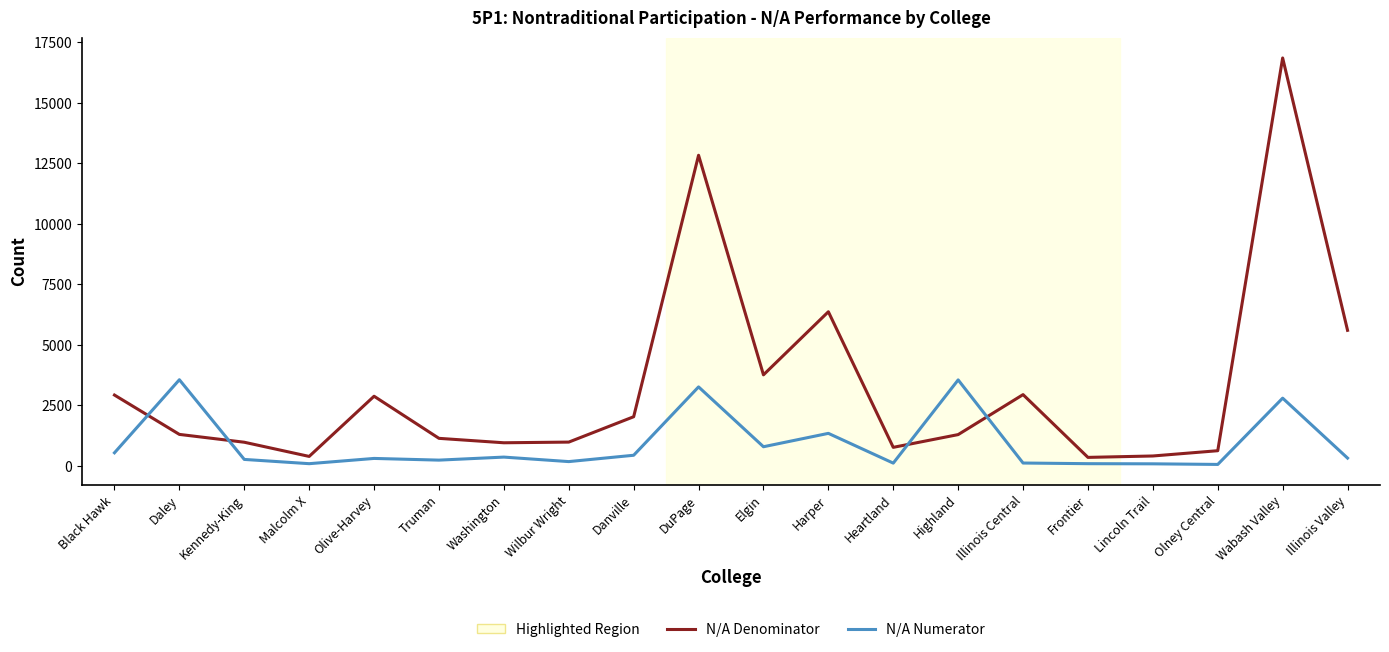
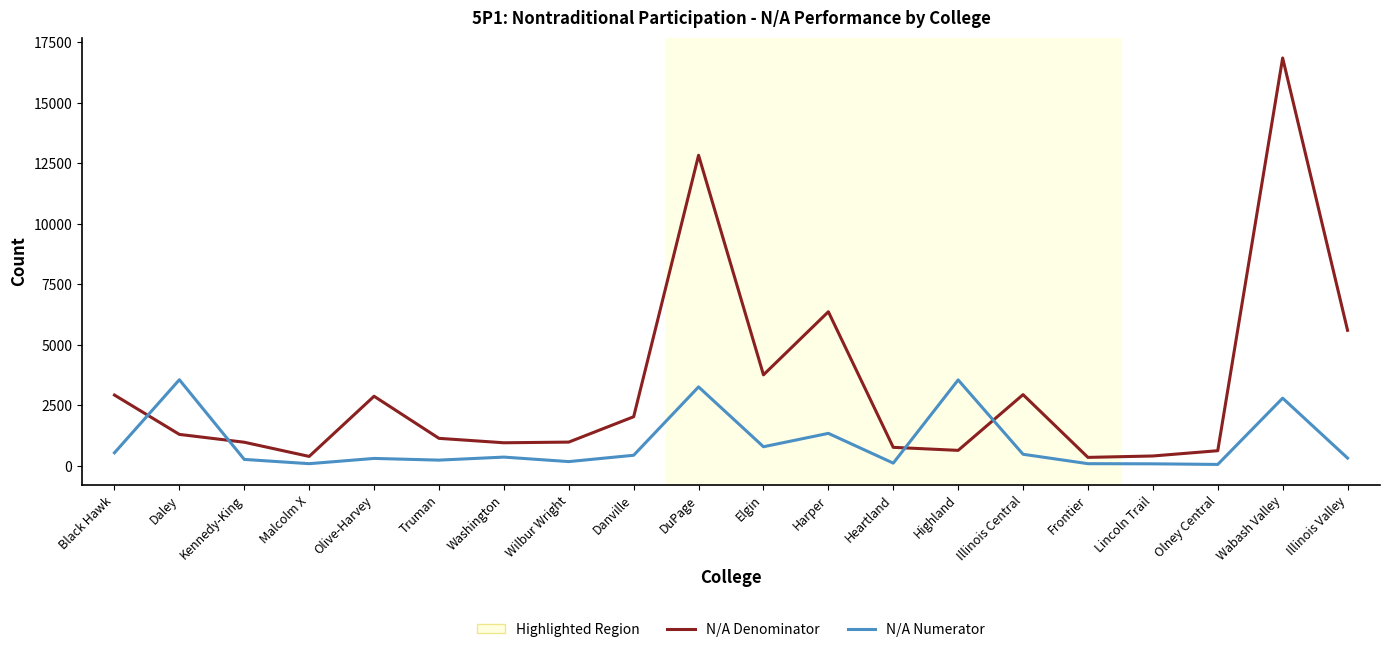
  {
    "N/A Denominator": {
      "Black Hawk": 2900,
      "Daley": 1300,
      "Kennedy-King": 1000,
      "Malcolm X": 400,
      "Olive-Harvey": 2900,
      "Truman": 1100,
      "Washington": 1000,
      "Wilbur Wright": 1000,
      "Danville": 2000,
      "DuPage": 12800,
      "Elgin": 3800,
      "Harper": 6400,
      "Heartland": 800,
-     "Highland": 1300,
+     "Highland": 600,
      "Illinois Central": 2900,
      "Frontier": 300,
      "Lincoln Trail": 400,
      "Olney Central": 600,
      "Wabash Valley": 16900,
      "Illinois Valley": 5600
    },
    "N/A Numerator": {
      "Black Hawk": 500,
      "Daley": 3600,
      "Kennedy-King": 300,
      "Malcolm X": 100,
      "Olive-Harvey": 300,
      "Truman": 200,
      "Washington": 400,
      "Wilbur Wright": 200,
      "Danville": 400,
      "DuPage": 3300,
      "Elgin": 800,
      "Harper": 1300,
      "Heartland": 100,
      "Highland": 3500,
-     "Illinois Central": 100,
+     "Illinois Central": 500,
      "Frontier": 100,
      "Lincoln Trail": 100,
      "Olney Central": 100,
      "Wabash Valley": 2800,
      "Illinois Valley": 300
    }
  }
